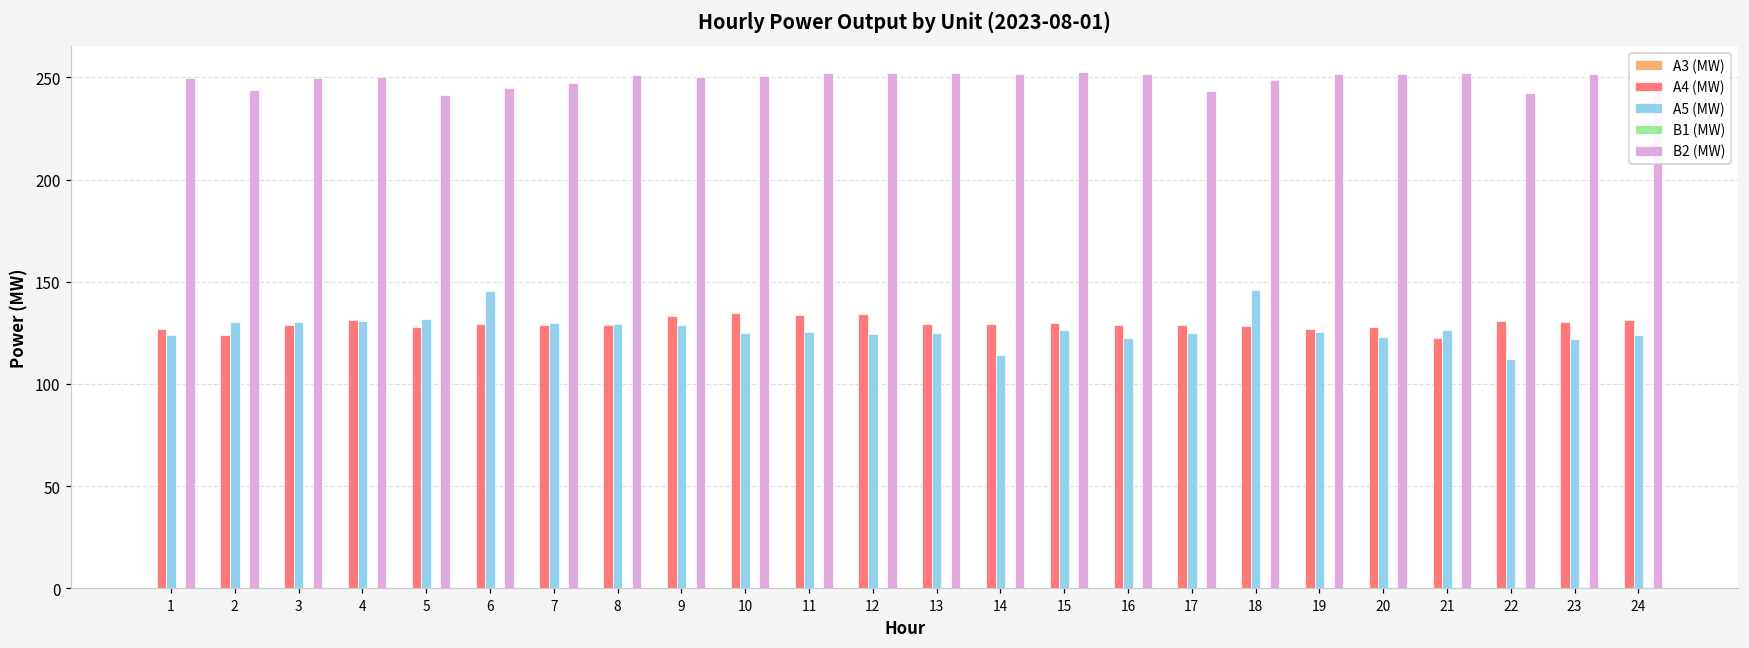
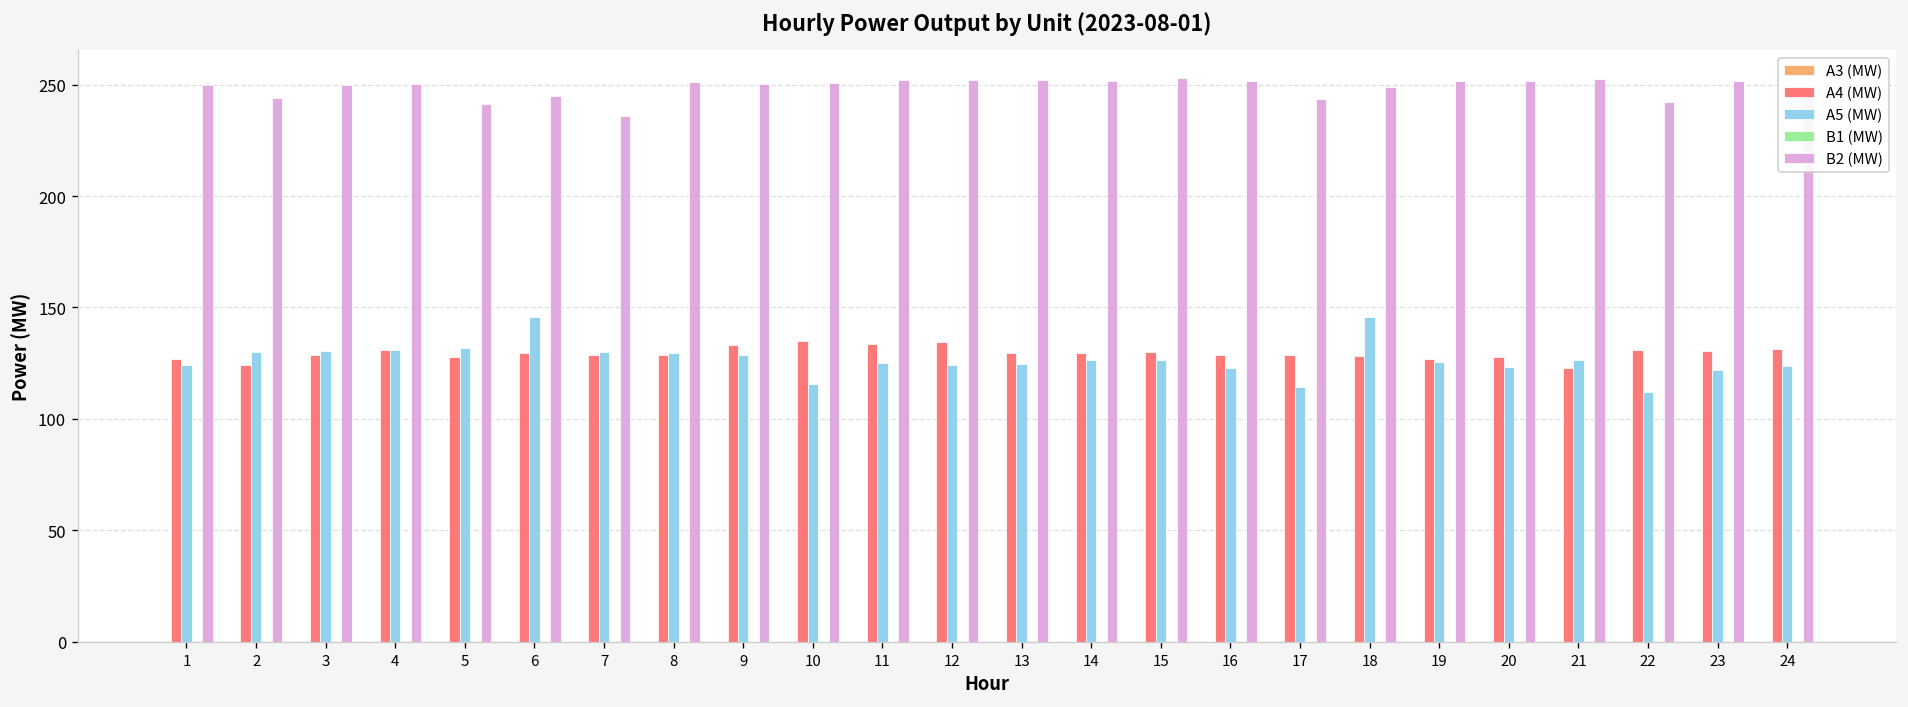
  {
    "A5 (MW)": {
      "1": 124,
      "2": 130,
      "3": 130,
      "4": 131,
      "5": 132,
      "6": 146,
      "7": 130,
      "8": 130,
      "9": 129,
-     "10": 125,
+     "10": 116,
      "11": 125,
      "12": 124,
      "13": 125,
-     "14": 114,
+     "14": 126,
      "15": 127,
      "16": 123,
-     "17": 125,
+     "17": 115,
      "18": 146,
      "19": 125,
      "20": 123,
      "21": 126,
      "22": 112,
      "23": 122,
      "24": 124
    },
    "B1 (MW)": {
      "1": 0,
      "2": 0,
      "3": 0,
      "4": 0,
      "5": 0,
      "6": 0,
      "7": 0,
      "8": 0,
      "9": 0,
      "10": 0,
      "11": 0,
      "12": 0,
      "13": 0,
      "14": 0,
      "15": 0,
      "16": 0,
      "17": 0,
      "18": 0,
      "19": 0,
      "20": 0,
      "21": 0,
      "22": 0,
      "23": 0,
      "24": 0
    },
    "B2 (MW)": {
      "1": 250,
      "2": 244,
      "3": 250,
      "4": 250,
      "5": 241,
      "6": 245,
-     "7": 247,
+     "7": 236,
      "8": 251,
      "9": 250,
      "10": 251,
      "11": 252,
      "12": 252,
      "13": 252,
      "14": 252,
      "15": 253,
      "16": 252,
      "17": 243,
      "18": 249,
      "19": 252,
      "20": 252,
      "21": 252,
      "22": 242,
      "23": 252
    }
  }
